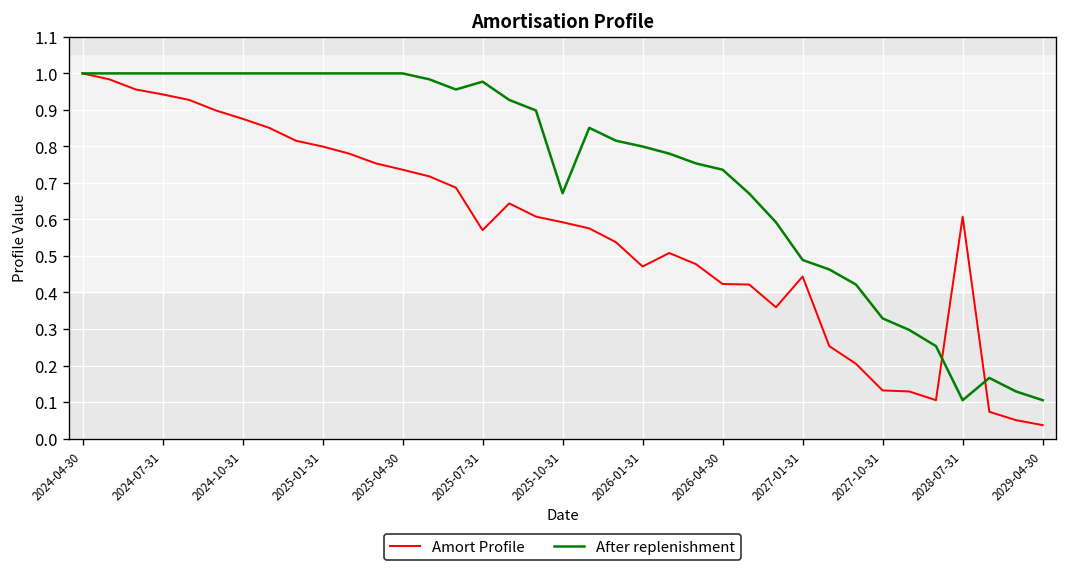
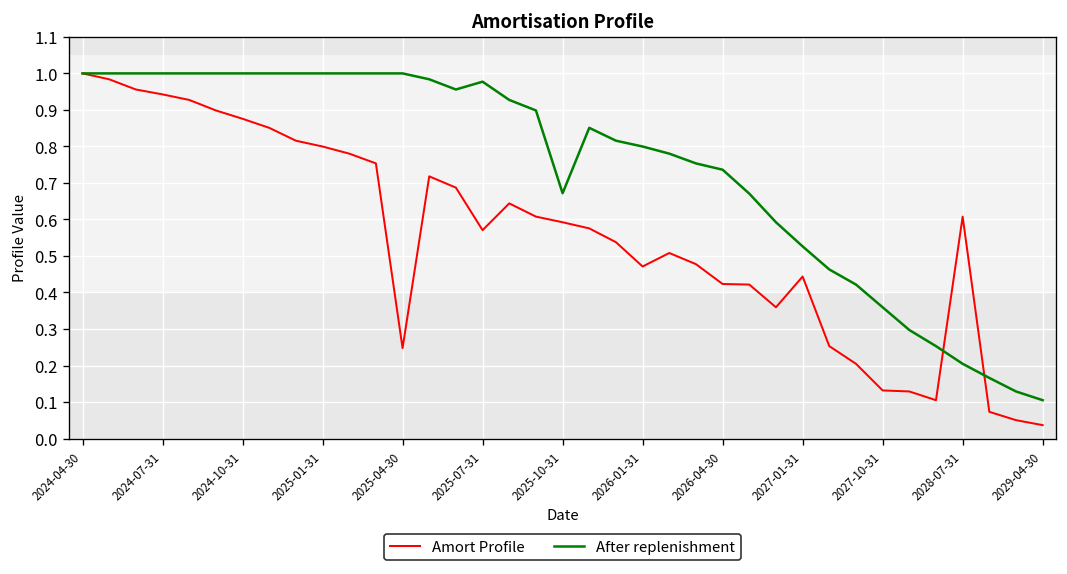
  {
    "Amort Profile": {
      "2024-07-31": 0.94,
      "2024-10-31": 0.88,
      "2025-01-31": 0.80,
-     "2025-04-30": 0.74,
+     "2025-04-30": 0.25,
      "2025-07-31": 0.57,
      "2025-10-31": 0.59,
      "2026-01-31": 0.47,
      "2026-04-30": 0.42,
      "2027-01-31": 0.44,
      "2027-10-31": 0.13,
      "2028-07-31": 0.61,
      "2029-04-30": 0.04
    },
    "After replenishment": {
      "2024-07-31": 1.00,
      "2024-10-31": 1.00,
      "2025-01-31": 1.00,
      "2025-04-30": 1.00,
      "2025-07-31": 0.98,
      "2025-10-31": 0.67,
      "2026-01-31": 0.80,
      "2026-04-30": 0.74,
-     "2027-01-31": 0.49,
-     "2027-10-31": 0.33,
-     "2028-07-31": 0.10,
+     "2027-01-31": 0.53,
+     "2027-10-31": 0.36,
+     "2028-07-31": 0.20,
      "2029-04-30": 0.11
    }
  }
